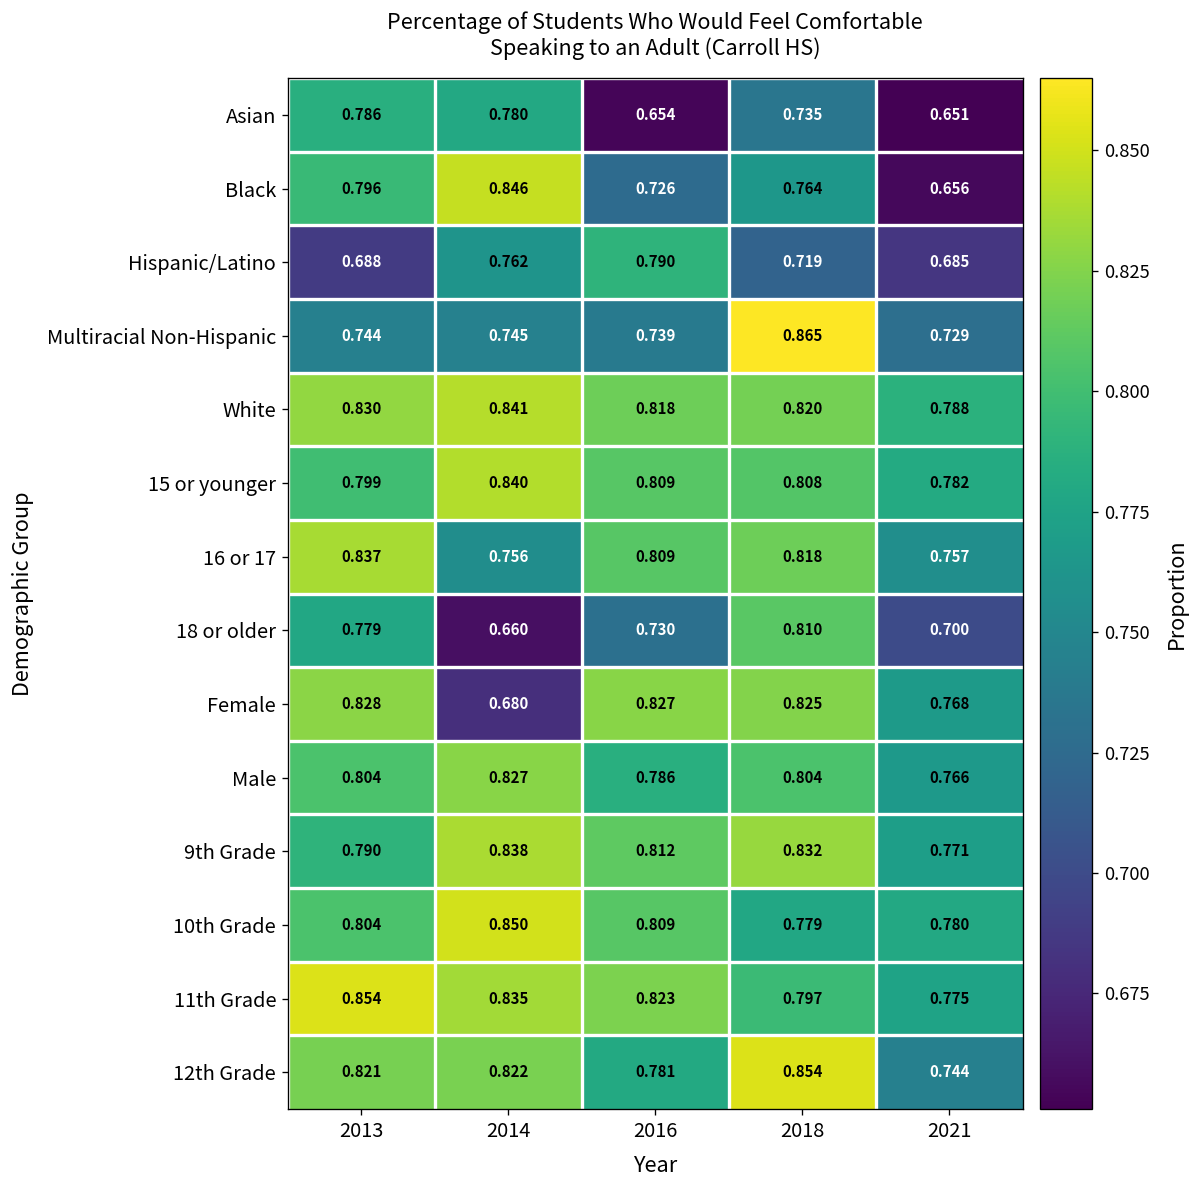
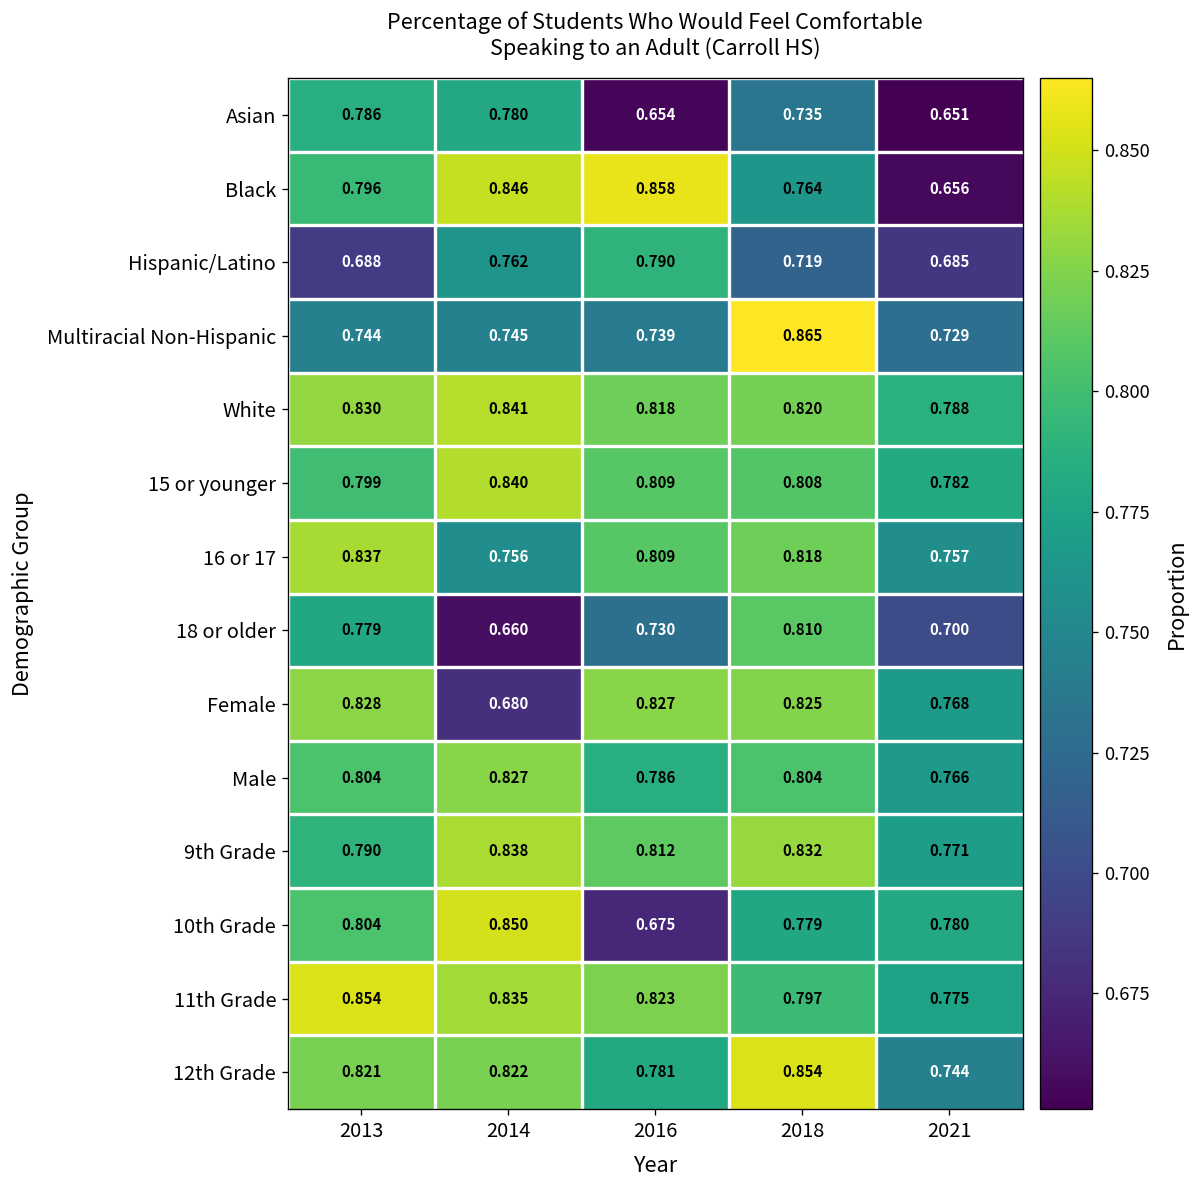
  {
    "Asian": {
      "2013": 0.786,
      "2014": 0.780,
      "2016": 0.654,
      "2018": 0.735,
      "2021": 0.651
    },
    "Black": {
      "2013": 0.796,
      "2014": 0.846,
-     "2016": 0.726,
+     "2016": 0.858,
      "2018": 0.764,
      "2021": 0.656
    },
    "Hispanic/Latino": {
      "2013": 0.688,
      "2014": 0.762,
      "2016": 0.790,
      "2018": 0.719,
      "2021": 0.685
    },
    "Multiracial Non-Hispanic": {
      "2013": 0.744,
      "2014": 0.745,
      "2016": 0.739,
      "2018": 0.865,
      "2021": 0.729
    },
    "White": {
      "2013": 0.830,
      "2014": 0.841,
      "2016": 0.818,
      "2018": 0.820,
      "2021": 0.788
    },
    "15 or younger": {
      "2013": 0.799,
      "2014": 0.840,
      "2016": 0.809,
      "2018": 0.808,
      "2021": 0.782
    },
    "16 or 17": {
      "2013": 0.837,
      "2014": 0.756,
      "2016": 0.809,
      "2018": 0.818,
      "2021": 0.757
    },
    "18 or older": {
      "2013": 0.779,
      "2014": 0.660,
      "2016": 0.730,
      "2018": 0.810,
      "2021": 0.700
    },
    "Female": {
      "2013": 0.828,
      "2014": 0.680,
      "2016": 0.827,
      "2018": 0.825,
      "2021": 0.768
    },
    "Male": {
      "2013": 0.804,
      "2014": 0.827,
      "2016": 0.786,
      "2018": 0.804,
      "2021": 0.766
    },
    "9th Grade": {
      "2013": 0.790,
      "2014": 0.838,
      "2016": 0.812,
      "2018": 0.832,
      "2021": 0.771
    },
    "10th Grade": {
      "2013": 0.804,
      "2014": 0.850,
-     "2016": 0.809,
+     "2016": 0.675,
      "2018": 0.779,
      "2021": 0.780
    },
    "11th Grade": {
      "2013": 0.854,
      "2014": 0.835,
      "2016": 0.823,
      "2018": 0.797,
      "2021": 0.775
    },
    "12th Grade": {
      "2013": 0.821,
      "2014": 0.822,
      "2016": 0.781,
      "2018": 0.854,
      "2021": 0.744
    }
  }
